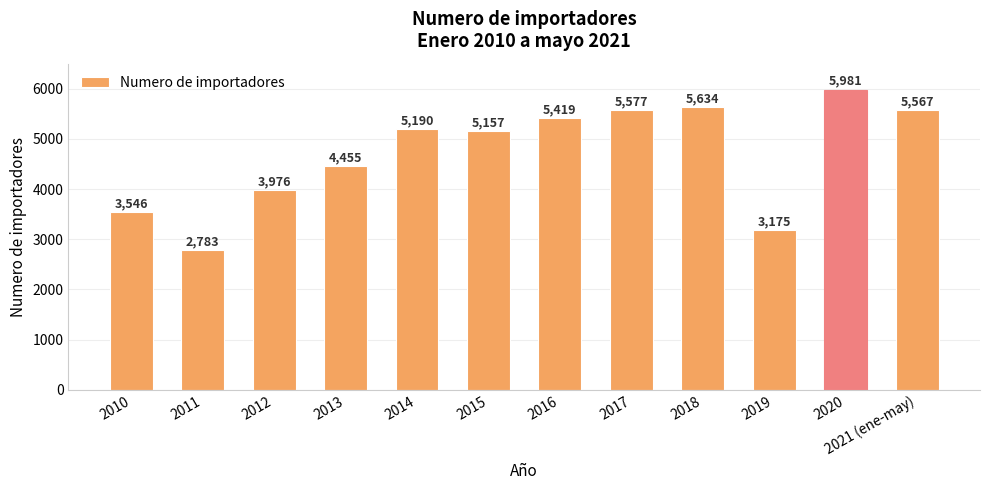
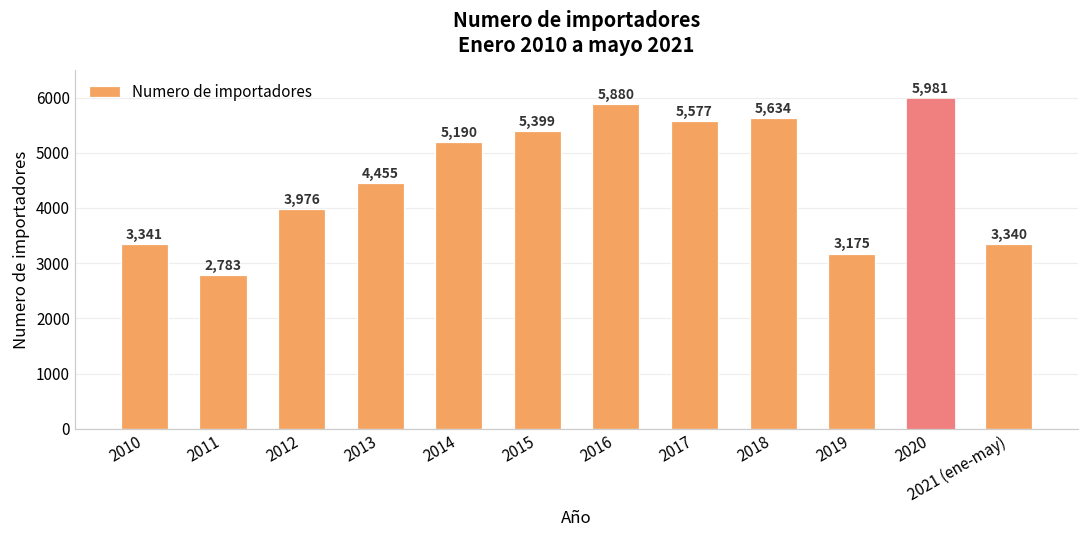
  {
-   "2010": "3,546",
+   "2010": "3,341",
    "2011": "2,783",
    "2012": "3,976",
    "2013": "4,455",
    "2014": "5,190",
-   "2015": "5,157",
-   "2016": "5,419",
+   "2015": "5,399",
+   "2016": "5,880",
    "2017": "5,577",
    "2018": "5,634",
    "2019": "3,175",
    "2020": "5,981",
-   "2021 (ene-may)": "5,567"
+   "2021 (ene-may)": "3,340"
  }
